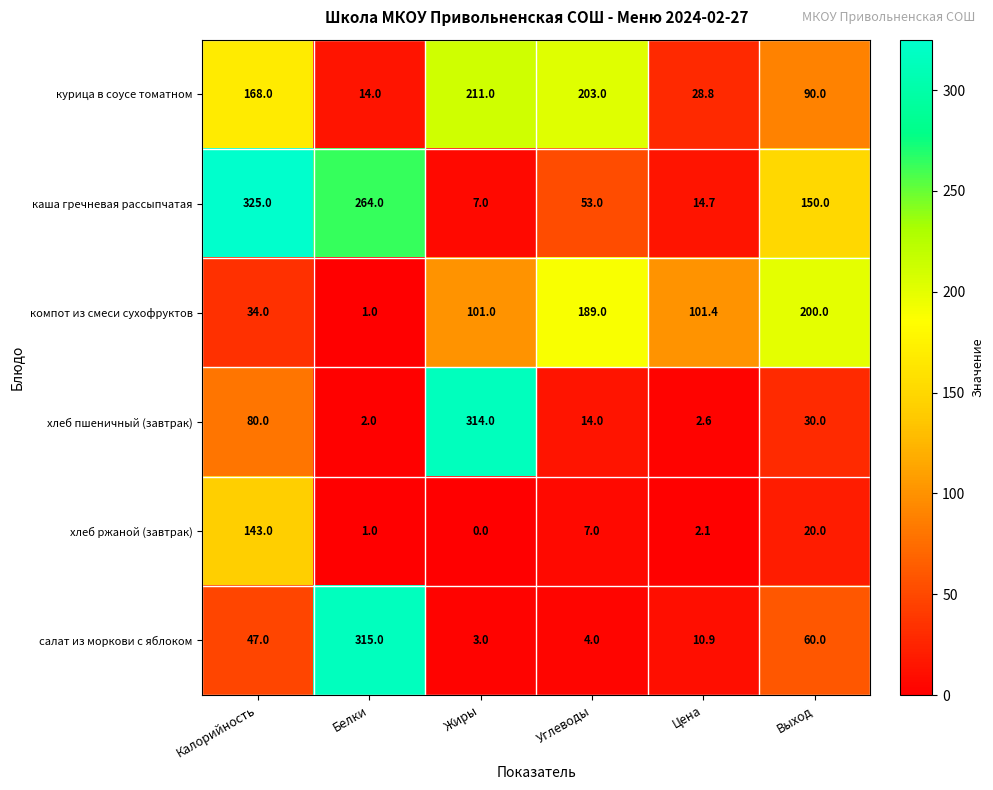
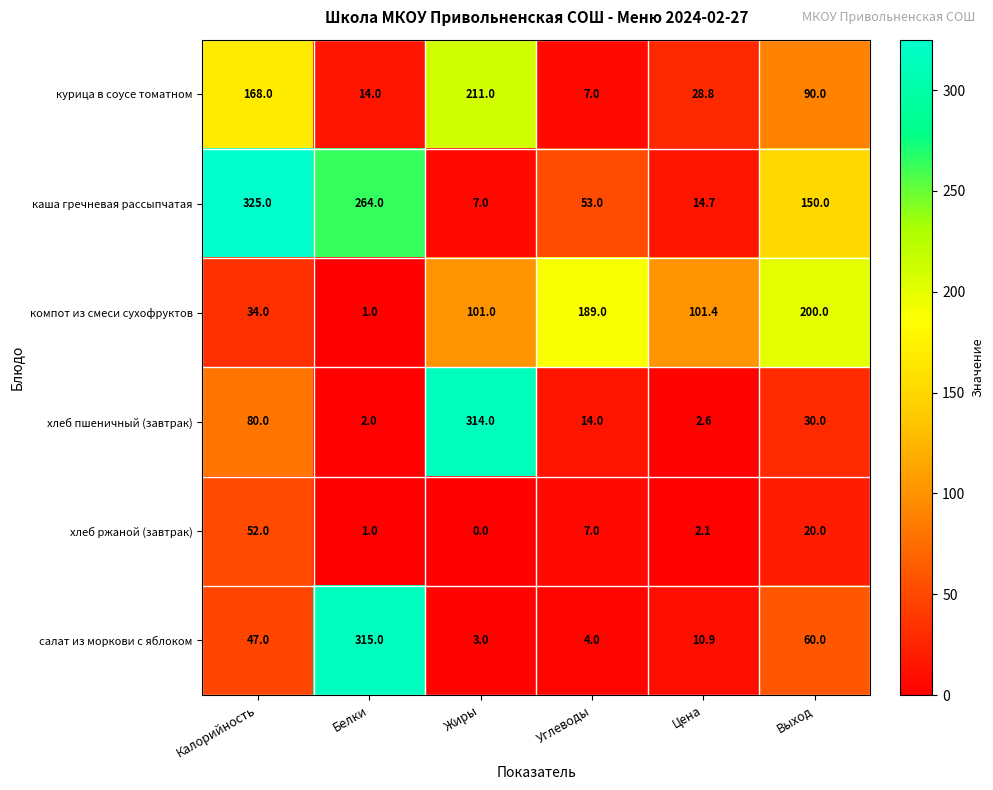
  {
    "курица в соусе томатном": {
      "Калорийность": 168.0,
      "Белки": 14.0,
      "Жиры": 211.0,
-     "Углеводы": 203.0,
+     "Углеводы": 7.0,
      "Цена": 28.8,
      "Выход": 90.0
    },
    "каша гречневая рассыпчатая": {
      "Калорийность": 325.0,
      "Белки": 264.0,
      "Жиры": 7.0,
      "Углеводы": 53.0,
      "Цена": 14.7,
      "Выход": 150.0
    },
    "компот из смеси сухофруктов": {
      "Калорийность": 34.0,
      "Белки": 1.0,
      "Жиры": 101.0,
      "Углеводы": 189.0,
      "Цена": 101.4,
      "Выход": 200.0
    },
    "хлеб пшеничный (завтрак)": {
      "Калорийность": 80.0,
      "Белки": 2.0,
      "Жиры": 314.0,
      "Углеводы": 14.0,
      "Цена": 2.6,
      "Выход": 30.0
    },
    "хлеб ржаной (завтрак)": {
-     "Калорийность": 143.0,
+     "Калорийность": 52.0,
      "Белки": 1.0,
      "Жиры": 0.0,
      "Углеводы": 7.0,
      "Цена": 2.1,
      "Выход": 20.0
    },
    "салат из моркови с яблоком": {
      "Калорийность": 47.0,
      "Белки": 315.0,
      "Жиры": 3.0,
      "Углеводы": 4.0,
      "Цена": 10.9,
      "Выход": 60.0
    }
  }
